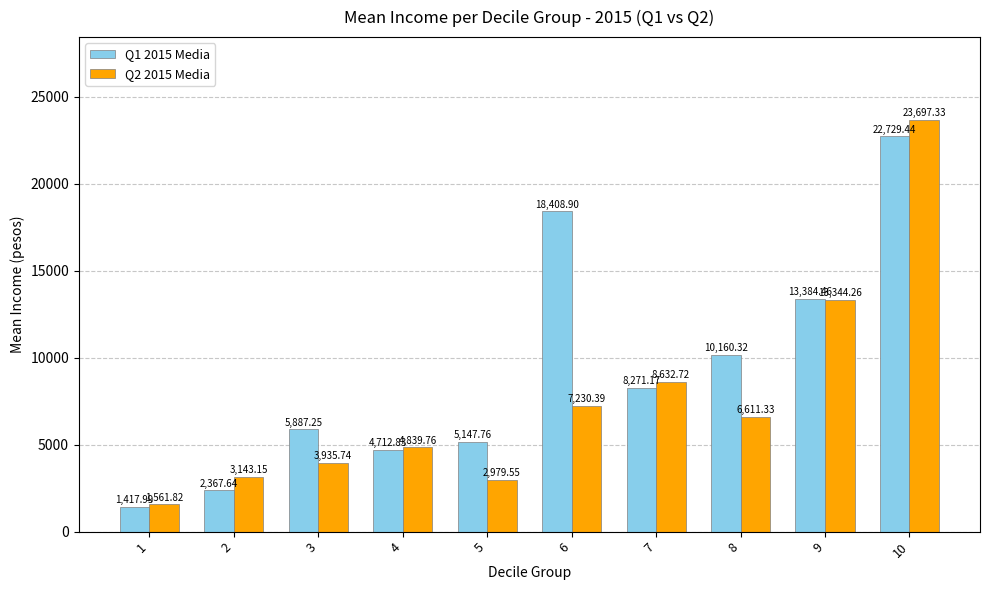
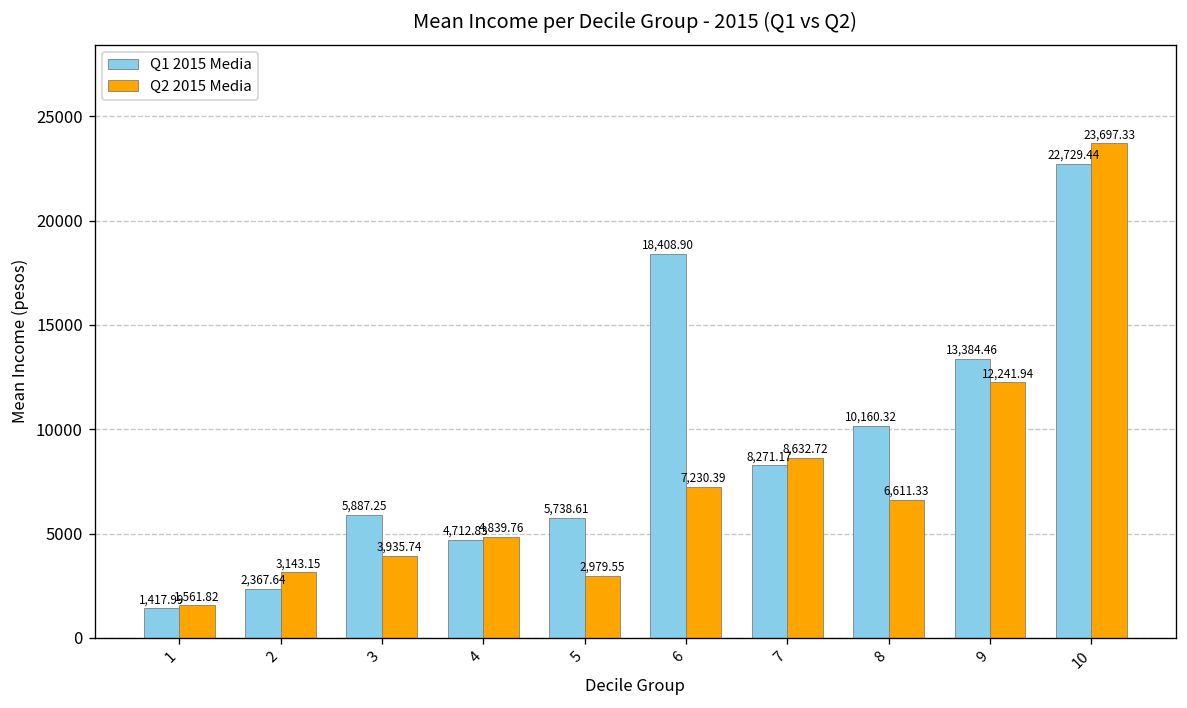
  {
    "Q1 2015 Media": {
      "2": "2,367.64",
      "3": "5,887.25",
-     "5": "5,147.76",
+     "5": "5,738.61",
      "6": "18,408.90",
      "7": "8,271.17",
      "8": "10,160.32",
      "10": "22,729.44"
    },
    "Q2 2015 Media": {
      "2": "3,143.15",
      "3": "3,935.74",
      "5": "2,979.55",
      "6": "7,230.39",
      "7": "8,632.72",
      "8": "6,611.33",
-     "9": "13,344.26",
+     "9": "12,241.94",
      "10": "23,697.33"
    }
  }
